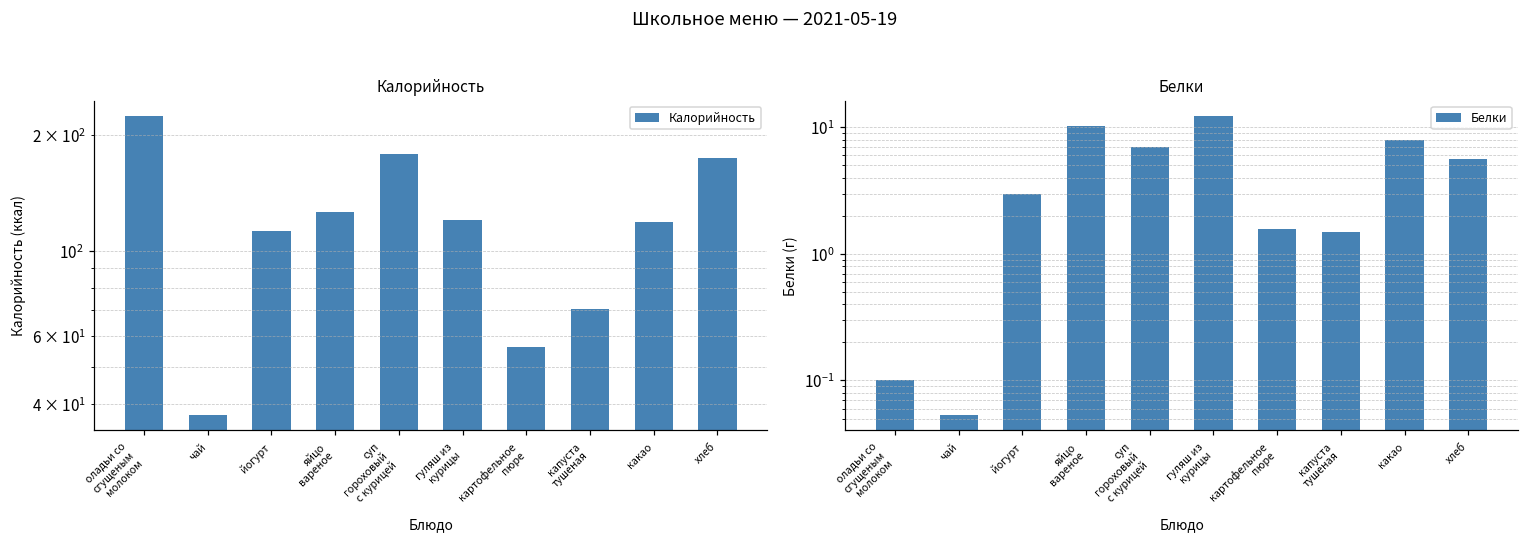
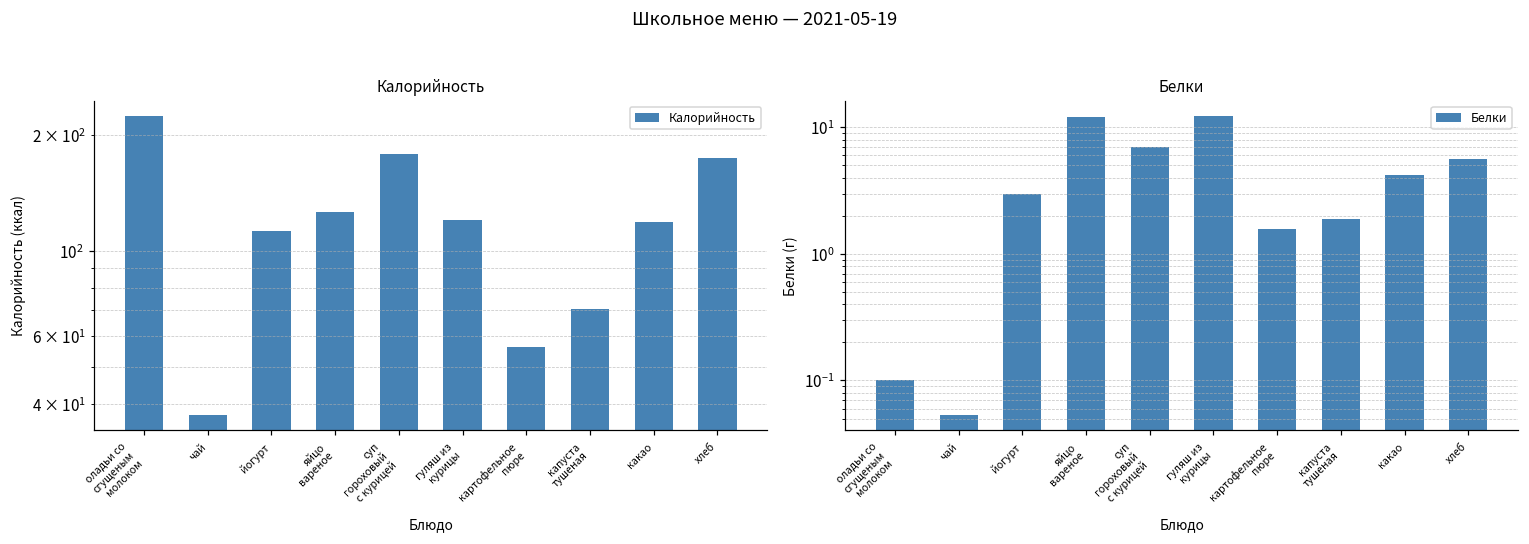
  {
    "Белки": {
      "оладьи со сгущеным молоком": 0.1,
      "чай": 0.05,
      "йогурт": 3.0,
-     "яйцо вареное": 10,
+     "яйцо вареное": 12,
      "суп гороховый с курицей": 7,
      "гуляш из курицы": 12,
      "картофельное пюре": 1.6,
-     "капуста тушеная": 1.5,
-     "какао": 8,
+     "капуста тушеная": 1.9,
+     "какао": 4.2,
      "хлеб": 6
    }
  }
